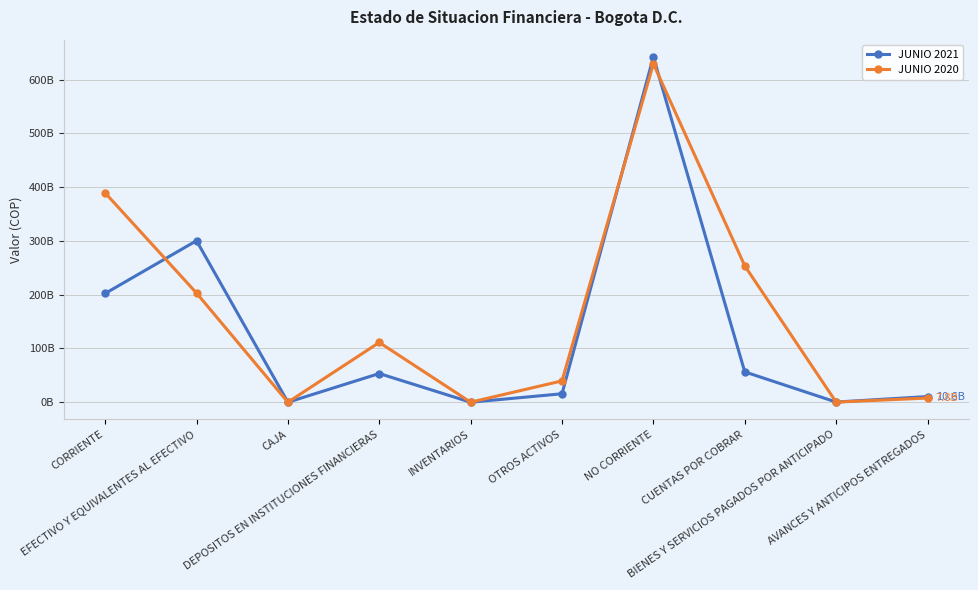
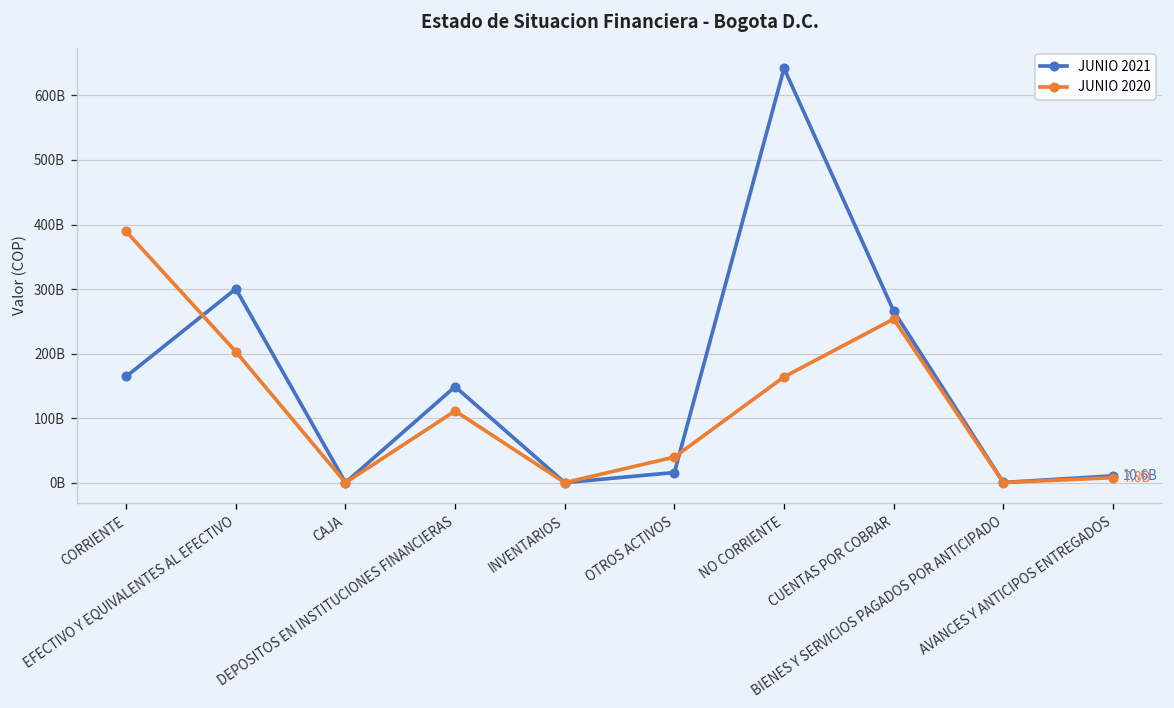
  {
    "JUNIO 2021": {
-     "CORRIENTE": 200000000000,
+     "CORRIENTE": 160000000000,
      "EFECTIVO Y EQUIVALENTES AL EFECTIVO": 300000000000,
-     "DEPOSITOS EN INSTITUCIONES FINANCIERAS": 50000000000,
+     "DEPOSITOS EN INSTITUCIONES FINANCIERAS": 150000000000,
      "OTROS ACTIVOS": 20000000000,
      "NO CORRIENTE": 640000000000,
-     "CUENTAS POR COBRAR": 60000000000
+     "CUENTAS POR COBRAR": 270000000000
    },
    "JUNIO 2020": {
      "CORRIENTE": 390000000000,
      "EFECTIVO Y EQUIVALENTES AL EFECTIVO": 200000000000,
      "DEPOSITOS EN INSTITUCIONES FINANCIERAS": 110000000000,
      "OTROS ACTIVOS": 40000000000,
-     "NO CORRIENTE": 630000000000,
+     "NO CORRIENTE": 160000000000,
      "CUENTAS POR COBRAR": 250000000000
    }
  }
